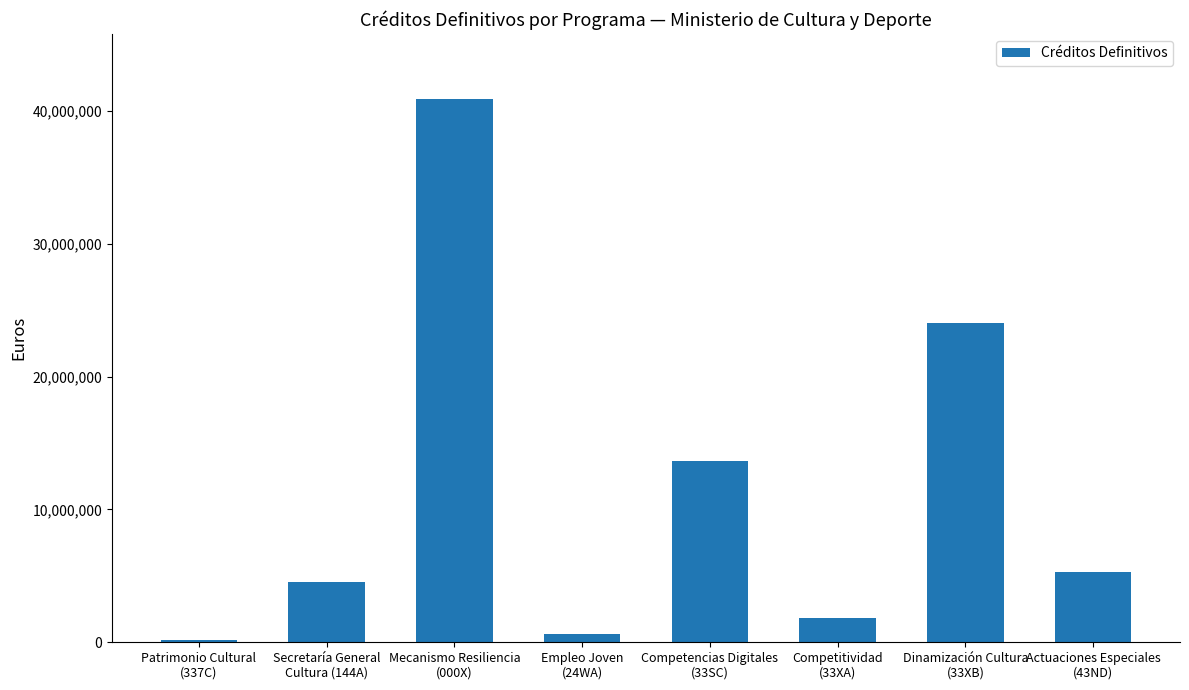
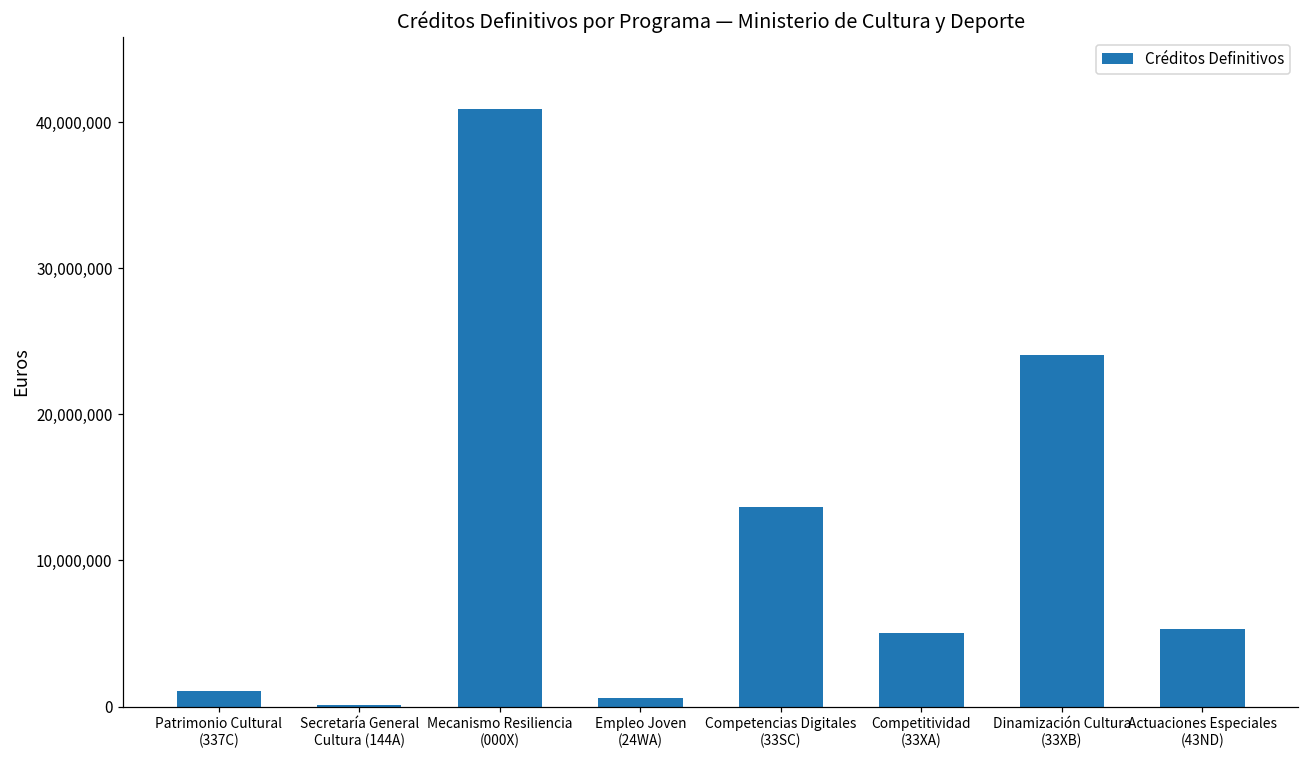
  {
-   "Patrimonio Cultural (337C)": "200,000",
-   "Secretaría General Cultura (144A)": "4,600,000",
+   "Patrimonio Cultural (337C)": "1,100,000",
+   "Secretaría General Cultura (144A)": "100,000",
    "Mecanismo Resiliencia (000X)": "40,900,000",
    "Empleo Joven (24WA)": "600,000",
    "Competencias Digitales (33SC)": "13,600,000",
-   "Competitividad (33XA)": "1,800,000",
+   "Competitividad (33XA)": "5,100,000",
    "Dinamización Cultura (33XB)": "24,100,000",
    "Actuaciones Especiales (43ND)": "5,300,000"
  }
